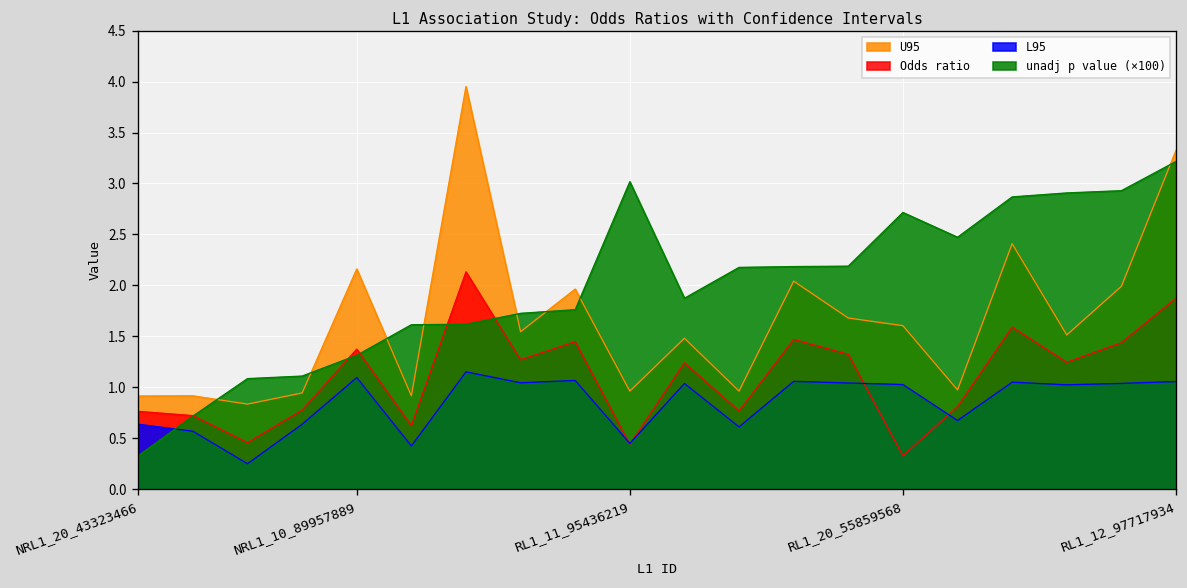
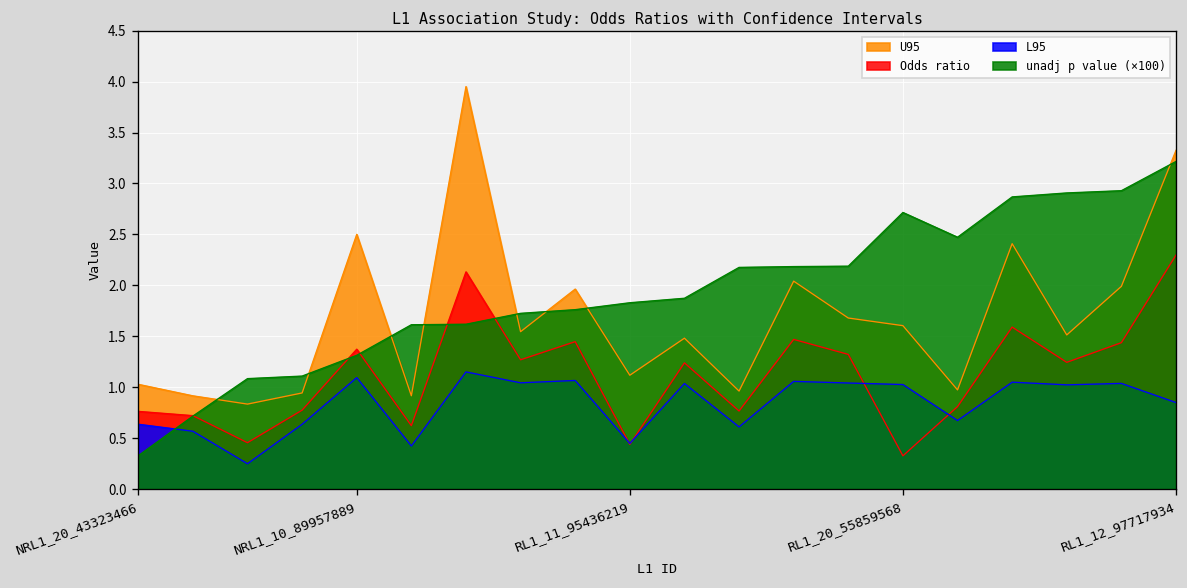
  {
    "U95": {
-     "NRL1_20_43323466": 0.9,
-     "NRL1_10_89957889": 2.2,
-     "RL1_11_95436219": 1.0,
+     "NRL1_20_43323466": 1.0,
+     "NRL1_10_89957889": 2.5,
+     "RL1_11_95436219": 1.1,
      "RL1_20_55859568": 1.6,
      "RL1_12_97717934": 3.3
    },
    "Odds ratio": {
      "NRL1_20_43323466": 0.8,
      "NRL1_10_89957889": 1.4,
      "RL1_20_55859568": 0.3,
-     "RL1_12_97717934": 1.9
+     "RL1_12_97717934": 2.3
    },
    "L95": {
      "NRL1_20_43323466": 0.6,
      "NRL1_10_89957889": 1.1,
      "RL1_20_55859568": 1.0,
-     "RL1_12_97717934": 1.1
+     "RL1_12_97717934": 0.8
    },
    "unadj p value (×100)": {
      "NRL1_20_43323466": 0.3,
      "NRL1_10_89957889": 1.3,
-     "RL1_11_95436219": 3.0,
+     "RL1_11_95436219": 1.8,
      "RL1_20_55859568": 2.7,
      "RL1_12_97717934": 3.2
    }
  }
